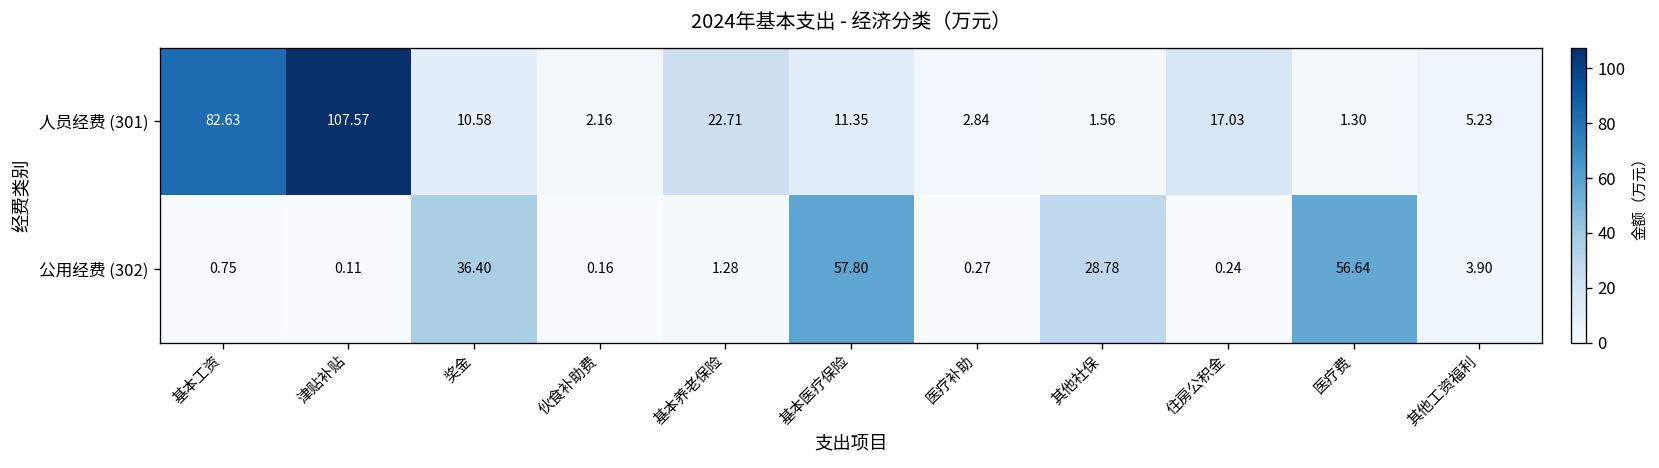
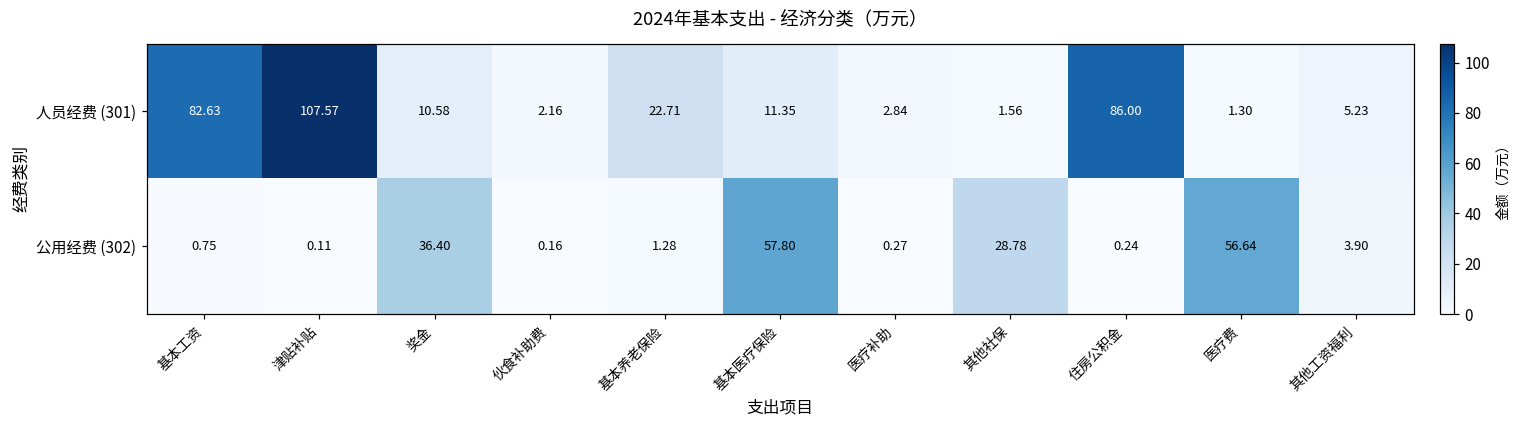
  {
    "人员经费 (301)": {
      "基本工资": 82.63,
      "津贴补贴": 107.57,
      "奖金": 10.58,
      "伙食补助费": 2.16,
      "基本养老保险": 22.71,
      "基本医疗保险": 11.35,
      "医疗补助": 2.84,
      "其他社保": 1.56,
-     "住房公积金": 17.03,
+     "住房公积金": 86.00,
      "医疗费": 1.30,
      "其他工资福利": 5.23
    },
    "公用经费 (302)": {
      "基本工资": 0.75,
      "津贴补贴": 0.11,
      "奖金": 36.40,
      "伙食补助费": 0.16,
      "基本养老保险": 1.28,
      "基本医疗保险": 57.80,
      "医疗补助": 0.27,
      "其他社保": 28.78,
      "住房公积金": 0.24,
      "医疗费": 56.64,
      "其他工资福利": 3.90
    }
  }
